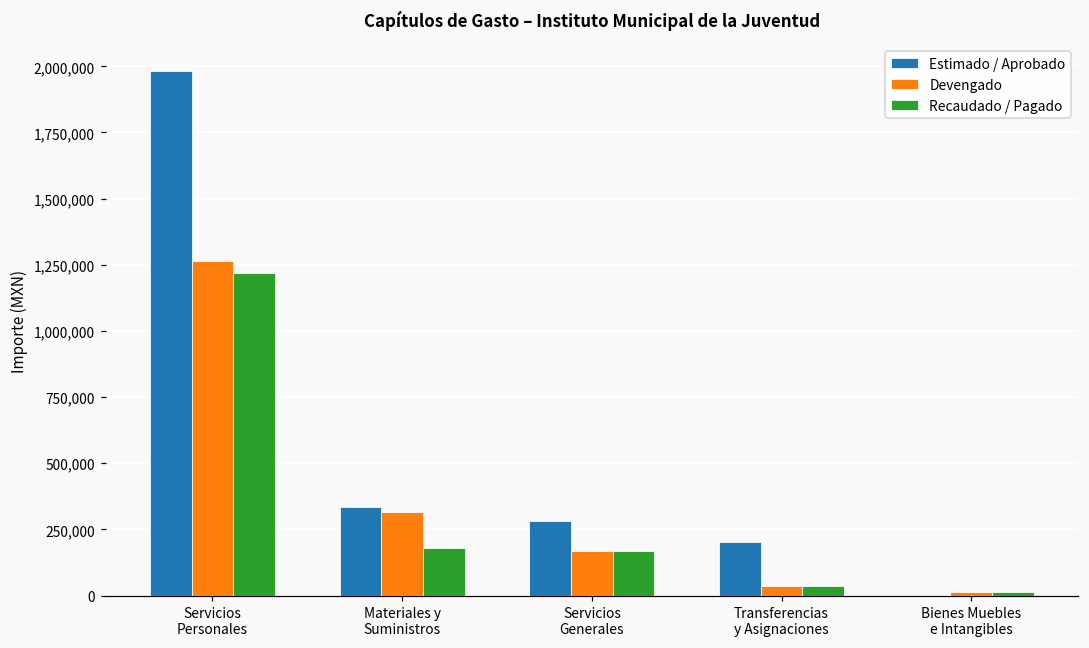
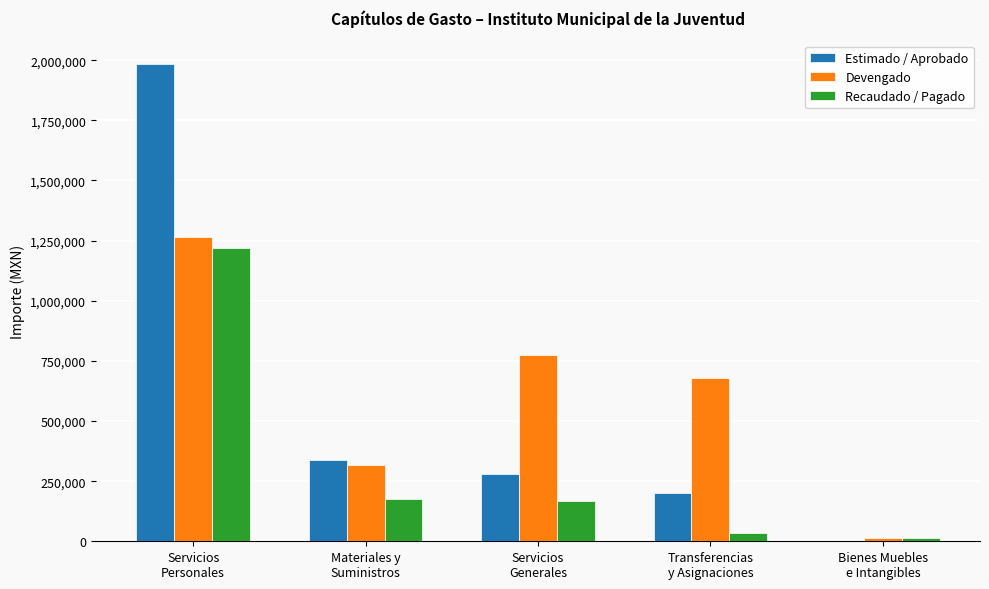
  {
    "Estimado / Aprobado": {
      "Servicios Personales": "1,980,000",
      "Materiales y Suministros": "340,000",
      "Servicios Generales": "280,000",
      "Transferencias y Asignaciones": "200,000",
      "Bienes Muebles e Intangibles": "0"
    },
    "Devengado": {
      "Servicios Personales": "1,270,000",
      "Materiales y Suministros": "320,000",
-     "Servicios Generales": "170,000",
-     "Transferencias y Asignaciones": "40,000",
+     "Servicios Generales": "780,000",
+     "Transferencias y Asignaciones": "680,000",
      "Bienes Muebles e Intangibles": "10,000"
    },
    "Recaudado / Pagado": {
      "Servicios Personales": "1,220,000",
      "Materiales y Suministros": "180,000",
      "Servicios Generales": "170,000",
      "Transferencias y Asignaciones": "40,000",
      "Bienes Muebles e Intangibles": "10,000"
    }
  }
